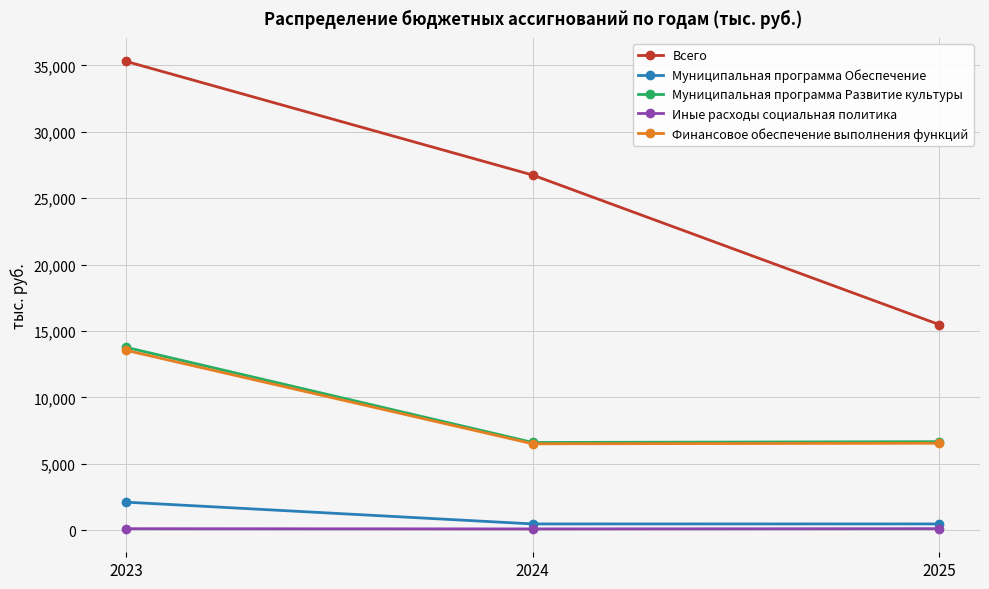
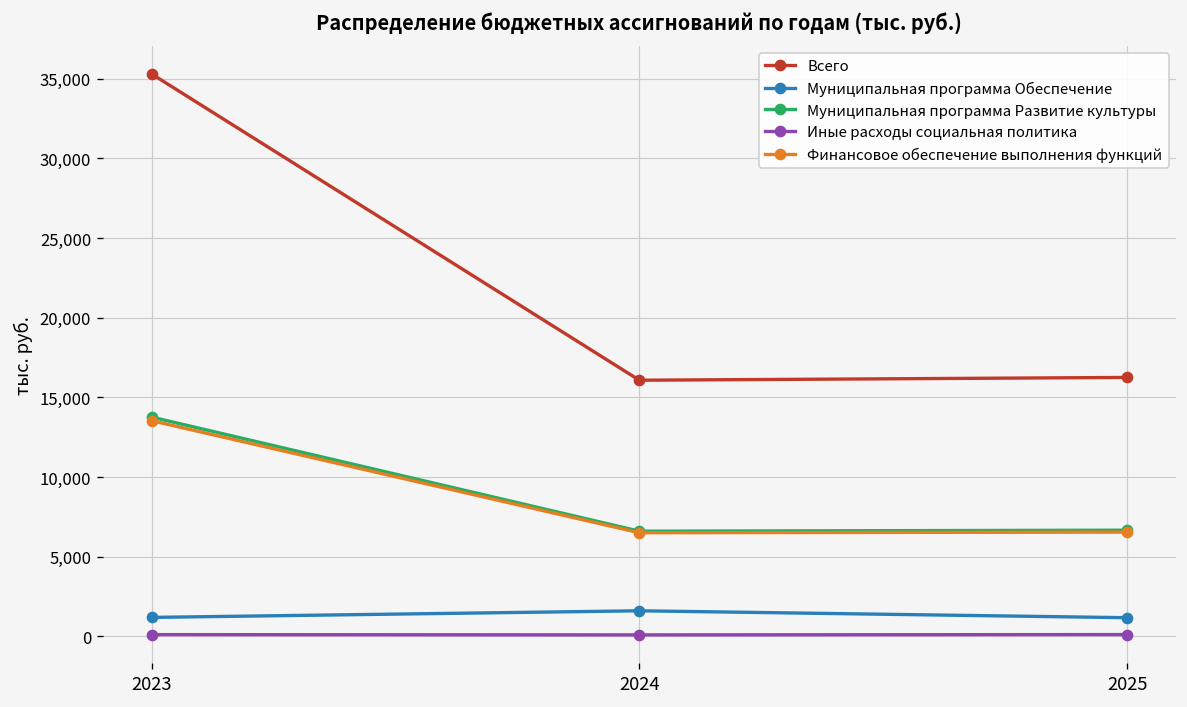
  {
    "Всего": {
      "2023": "35,300",
-     "2024": "26,700",
-     "2025": "15,500"
+     "2024": "16,100",
+     "2025": "16,300"
    },
    "Муниципальная программа Обеспечение": {
-     "2023": "2,100",
-     "2024": "500",
-     "2025": "500"
+     "2023": "1,200",
+     "2024": "1,600",
+     "2025": "1,200"
    },
    "Муниципальная программа Развитие культуры": {
      "2023": "13,800"
    },
    "Иные расходы социальная политика": {
      "2023": "100",
      "2024": "100",
      "2025": "100"
    },
    "Финансовое обеспечение выполнения функций": {
      "2023": "13,500"
    }
  }
